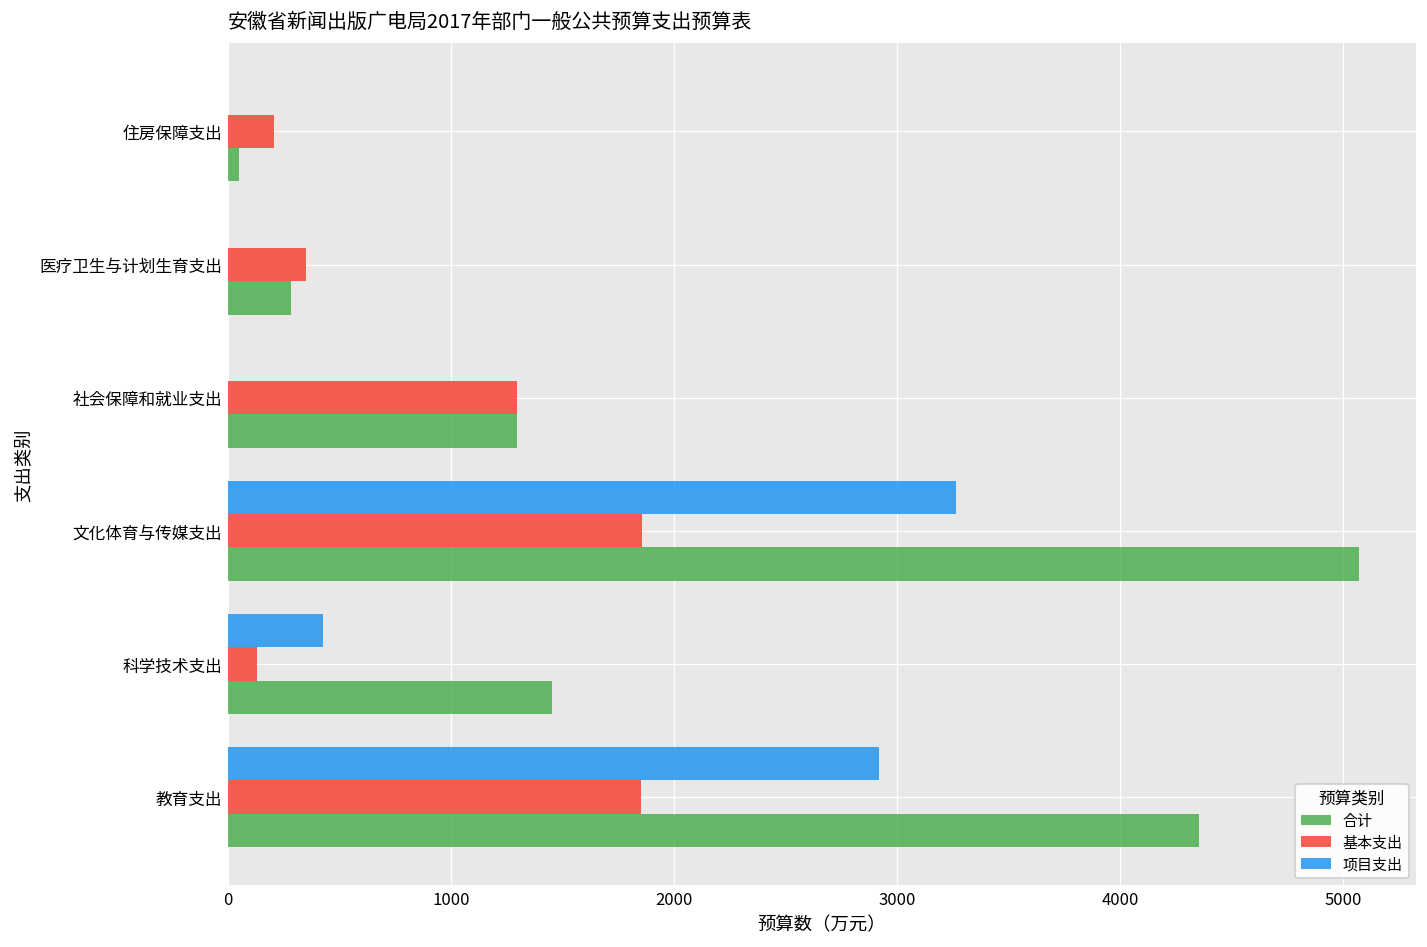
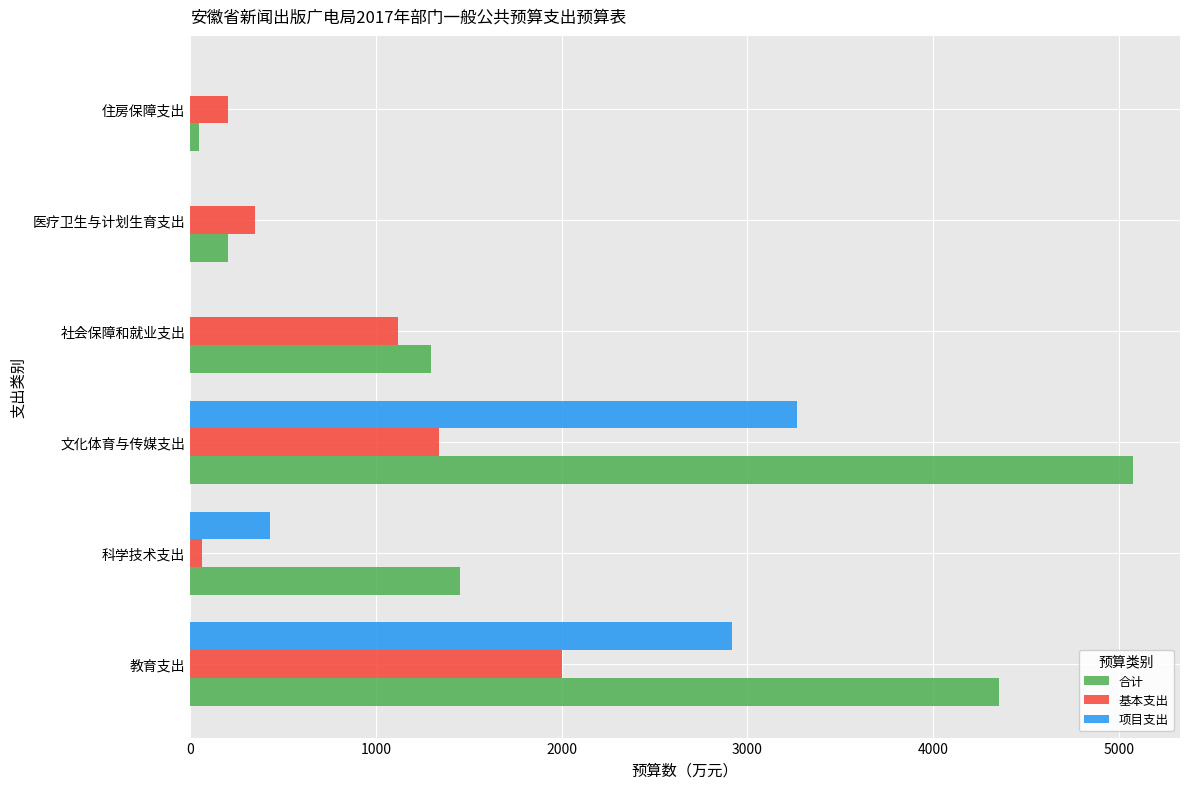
  {
    "合计": {
      "住房保障支出": 50,
-     "医疗卫生与计划生育支出": 280,
+     "医疗卫生与计划生育支出": 210,
      "社会保障和就业支出": 1290,
      "文化体育与传媒支出": 5070,
      "科学技术支出": 1450,
      "教育支出": 4360
    },
    "基本支出": {
      "住房保障支出": 210,
      "医疗卫生与计划生育支出": 350,
-     "社会保障和就业支出": 1290,
-     "文化体育与传媒支出": 1860,
-     "科学技术支出": 130,
-     "教育支出": 1850
+     "社会保障和就业支出": 1120,
+     "文化体育与传媒支出": 1340,
+     "科学技术支出": 70,
+     "教育支出": 2000
    },
    "项目支出": {
      "住房保障支出": 0,
      "医疗卫生与计划生育支出": 0,
      "社会保障和就业支出": 0,
      "文化体育与传媒支出": 3270,
      "科学技术支出": 430,
      "教育支出": 2920
    }
  }
